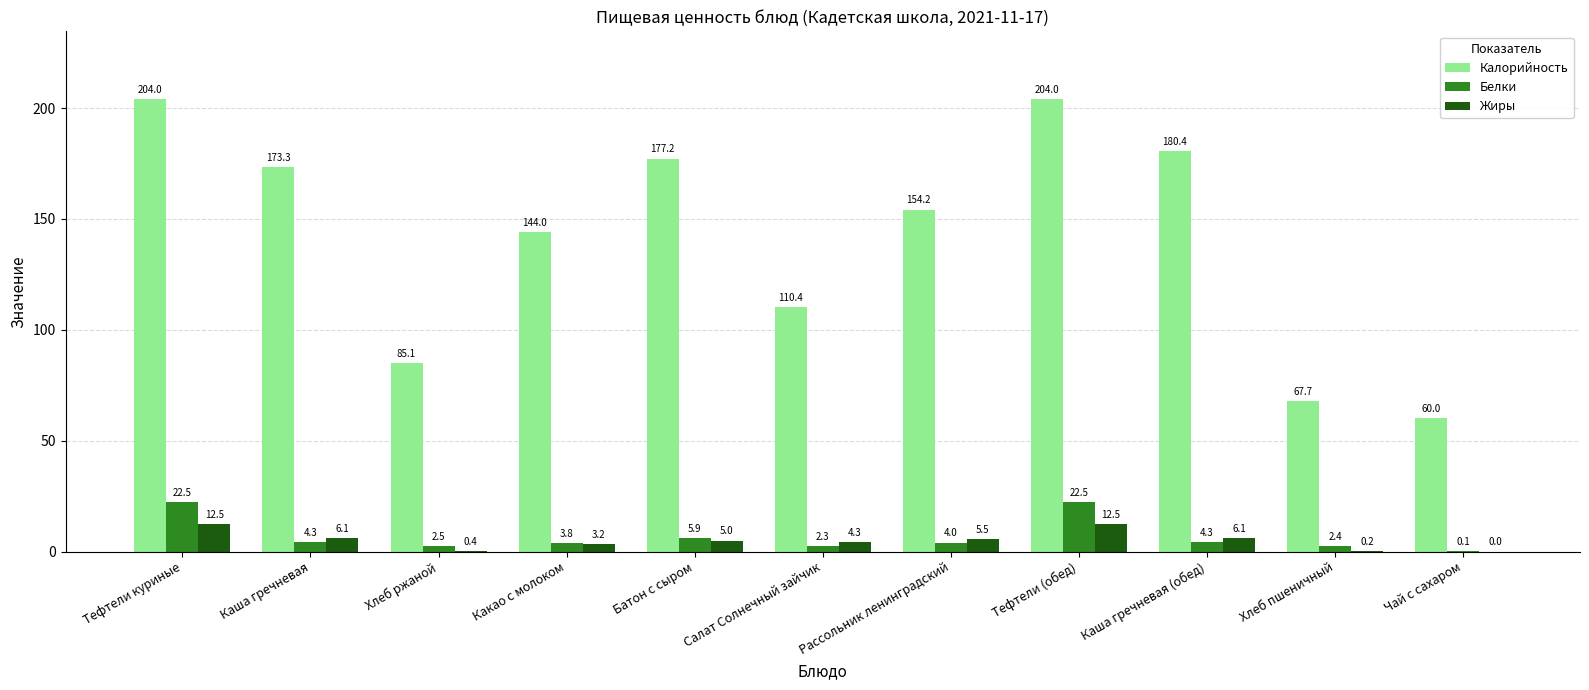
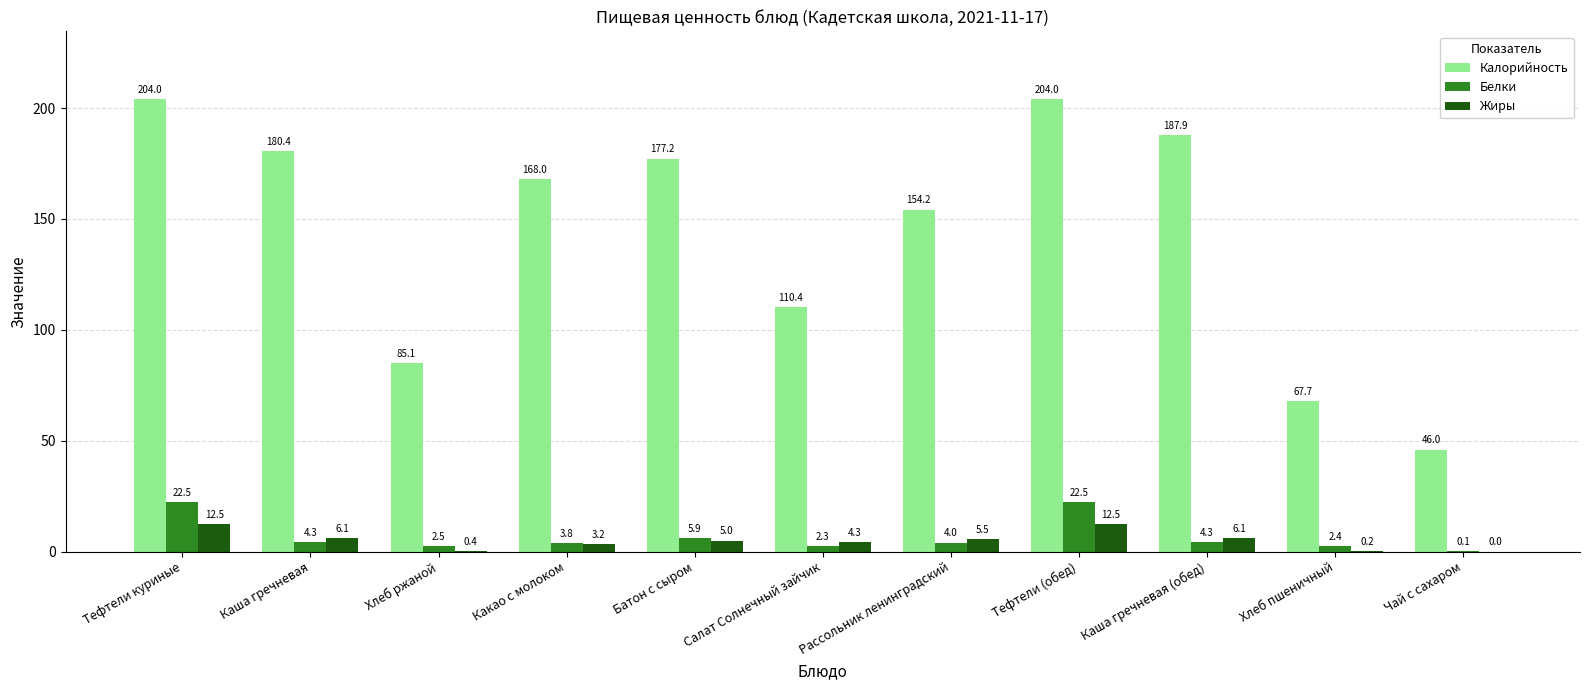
  {
    "Калорийность": {
      "Тефтели куриные": 204.0,
-     "Каша гречневая": 173.3,
+     "Каша гречневая": 180.4,
      "Хлеб ржаной": 85.1,
-     "Какао с молоком": 144.0,
+     "Какао с молоком": 168.0,
      "Батон с сыром": 177.2,
      "Салат Солнечный зайчик": 110.4,
      "Рассольник ленинградский": 154.2,
      "Тефтели (обед)": 204.0,
-     "Каша гречневая (обед)": 180.4,
+     "Каша гречневая (обед)": 187.9,
      "Хлеб пшеничный": 67.7,
-     "Чай с сахаром": 60.0
+     "Чай с сахаром": 46.0
    }
  }
